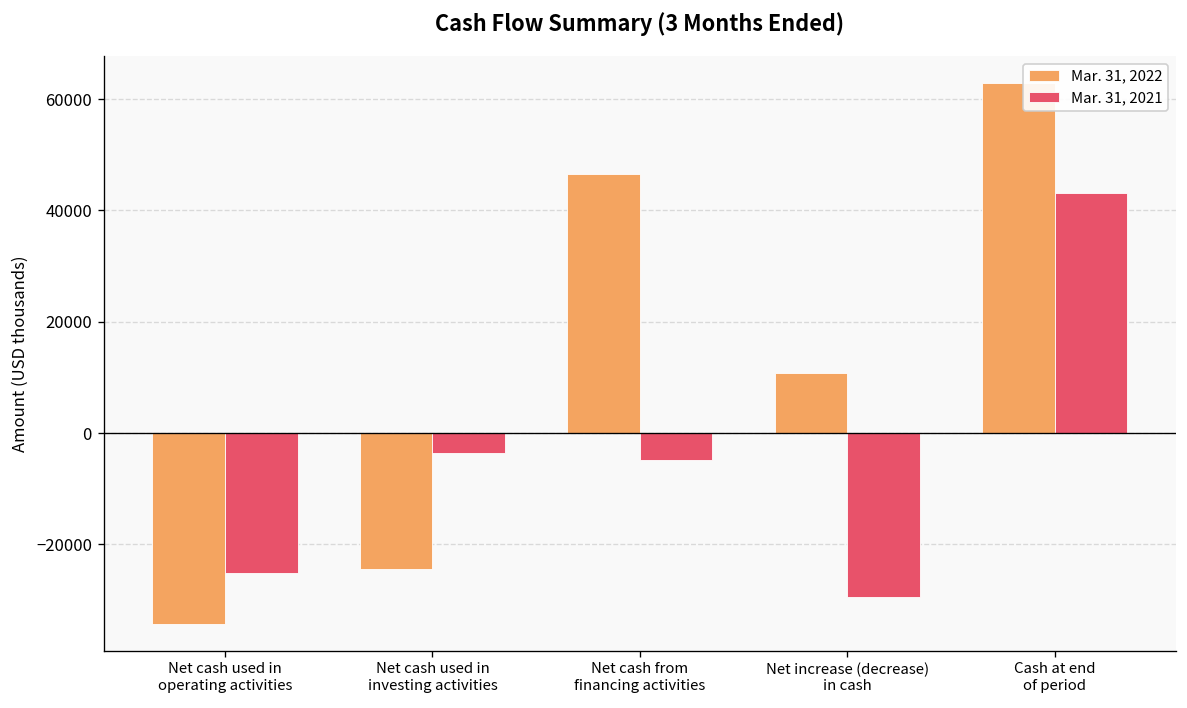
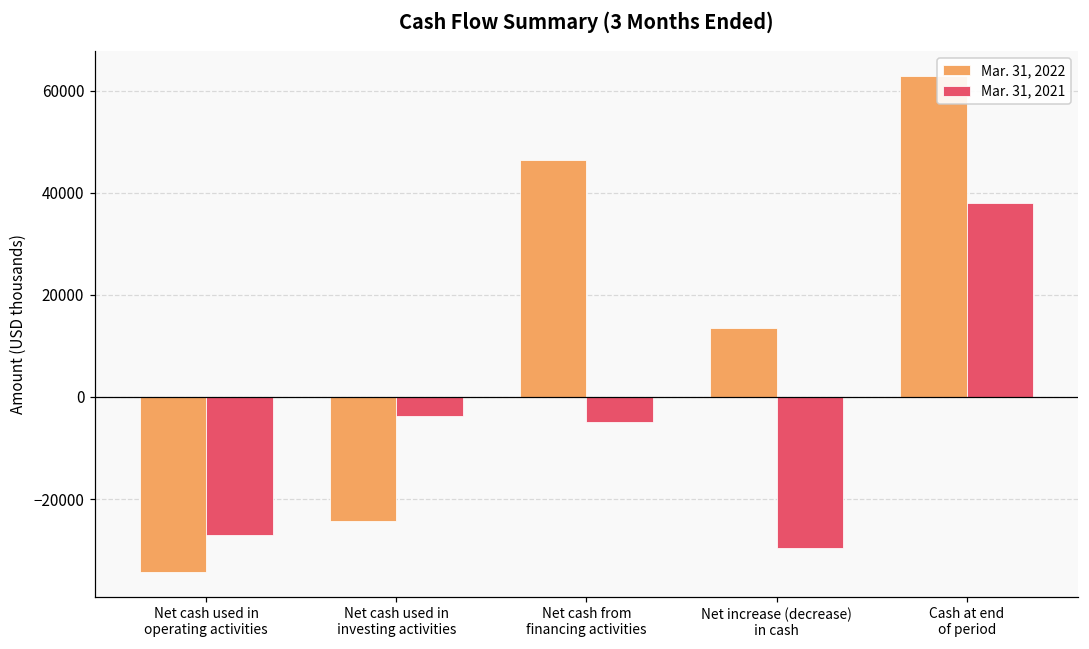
  {
    "Mar. 31, 2022": {
      "Net cash used in operating activities": -34000,
      "Net cash used in investing activities": -24000,
      "Net cash from financing activities": 46000,
-     "Net increase (decrease) in cash": 11000,
+     "Net increase (decrease) in cash": 14000,
      "Cash at end of period": 63000
    },
    "Mar. 31, 2021": {
-     "Net cash used in operating activities": -25000,
+     "Net cash used in operating activities": -27000,
      "Net cash used in investing activities": -4000,
      "Net cash from financing activities": -5000,
      "Net increase (decrease) in cash": -30000,
-     "Cash at end of period": 43000
+     "Cash at end of period": 38000
    }
  }
